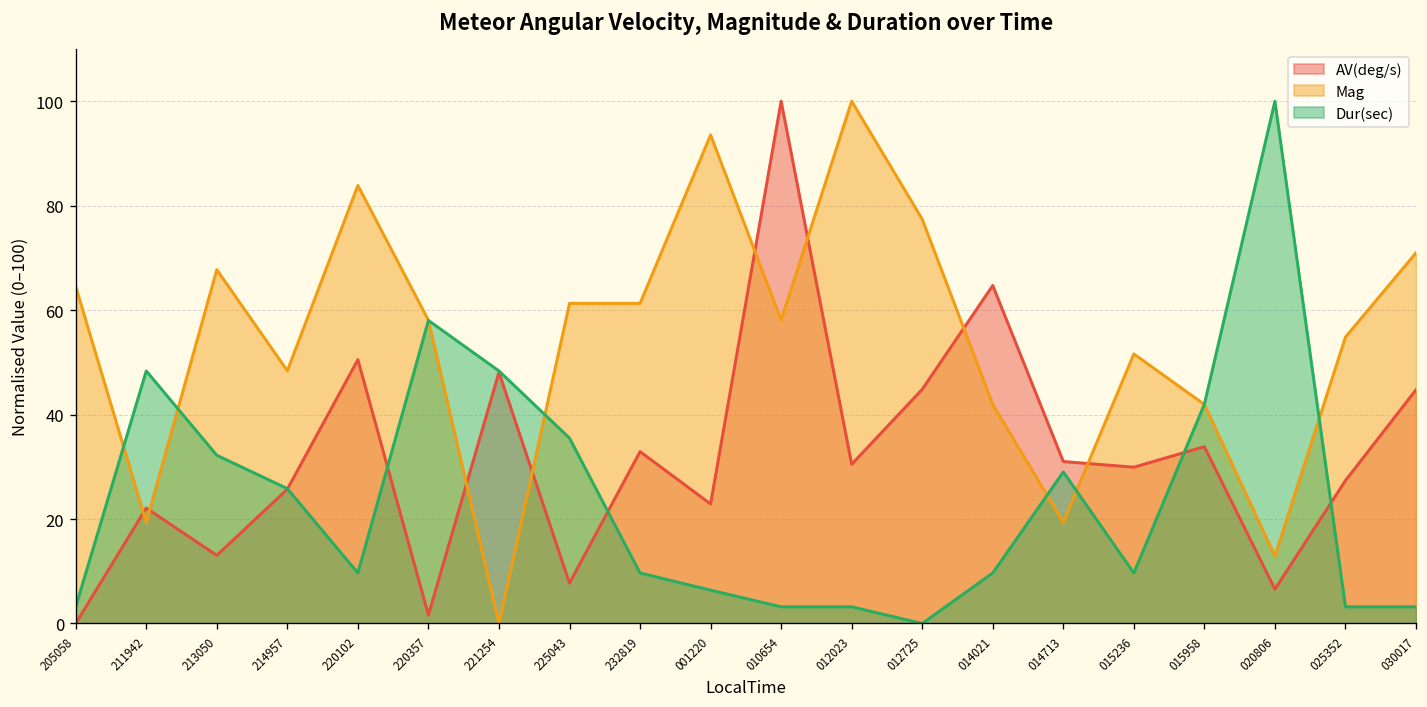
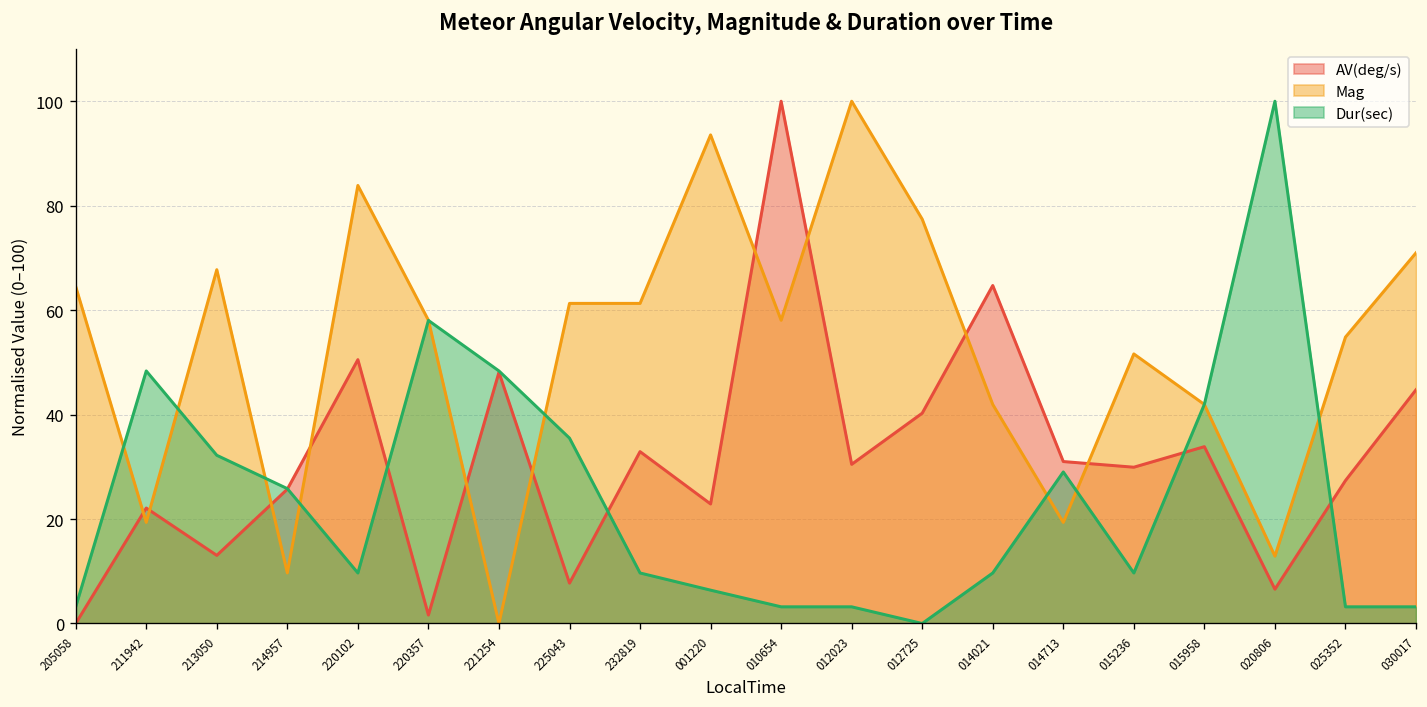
  {
    "AV(deg/s)": {
      "205058": 0,
      "211942": 22,
      "213050": 13,
      "220102": 51,
      "220357": 2,
      "225043": 8,
      "232819": 33,
      "001220": 23,
      "010654": 100,
      "012023": 30,
-     "012725": 45,
+     "012725": 40,
      "014021": 65,
      "014713": 31,
      "015236": 30,
      "015958": 34,
      "020806": 7,
      "025352": 27,
      "030017": 45
    },
    "Mag": {
      "205058": 65,
      "211942": 19,
      "213050": 68,
-     "214957": 48,
+     "214957": 10,
      "220102": 84,
      "221254": 0,
      "225043": 61,
      "232819": 61,
      "001220": 94,
      "010654": 58,
      "012023": 100,
      "012725": 77,
      "014021": 42,
      "014713": 19,
      "015236": 52,
      "020806": 13,
      "025352": 55,
      "030017": 71
    },
    "Dur(sec)": {
      "205058": 3,
      "211942": 48,
      "213050": 32,
      "220102": 10,
      "225043": 35,
      "232819": 10,
      "001220": 6,
      "010654": 3,
      "012023": 3,
      "012725": 0,
      "014021": 10,
      "014713": 29,
      "015236": 10,
      "020806": 100,
      "025352": 3,
      "030017": 3
    }
  }
